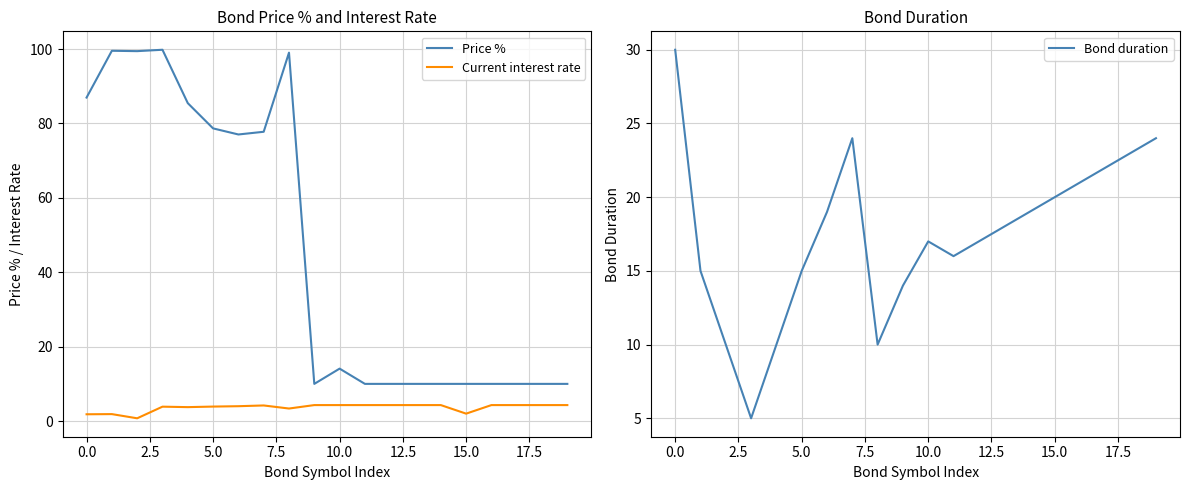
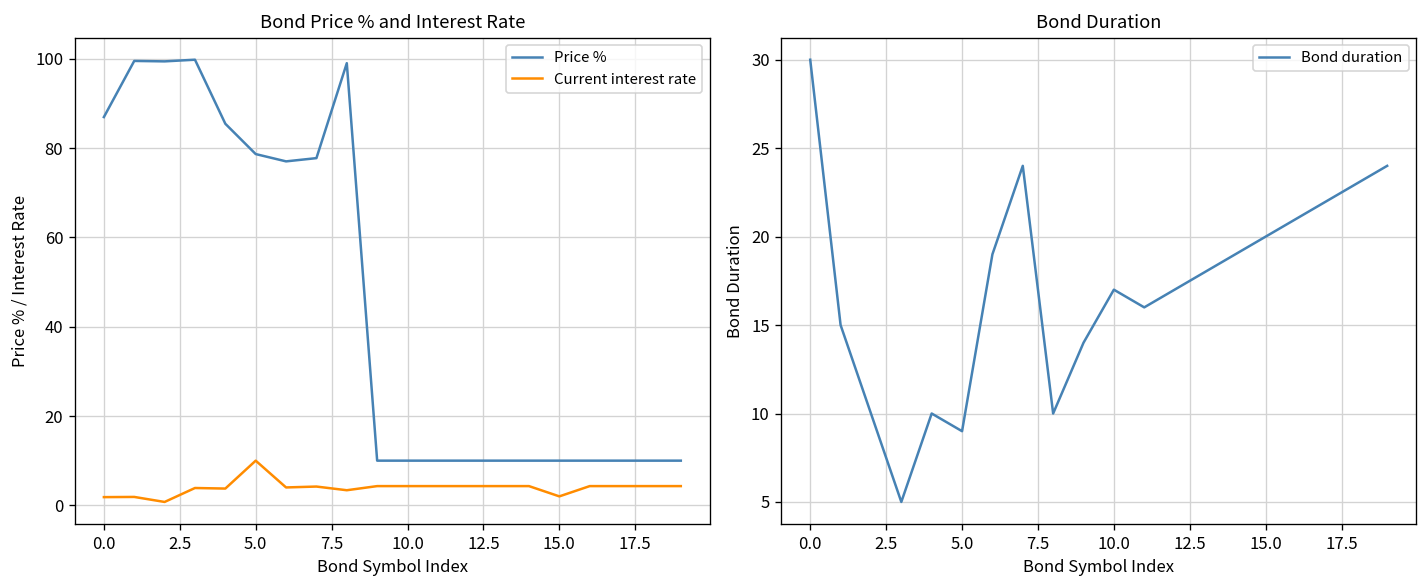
  {
    "Bond Price % and Interest Rate": {
      "Price %": {
        "0.0": 87,
        "5.0": 79,
-       "10.0": 14,
+       "10.0": 10,
        "15.0": 10
      },
      "Current interest rate": {
        "0.0": 2,
-       "5.0": 4,
+       "5.0": 10,
        "10.0": 4,
        "15.0": 2
      }
    },
    "Bond Duration": {
      "0.0": 30,
-     "5.0": 15,
+     "5.0": 9,
      "10.0": 17,
      "15.0": 20
    }
  }
